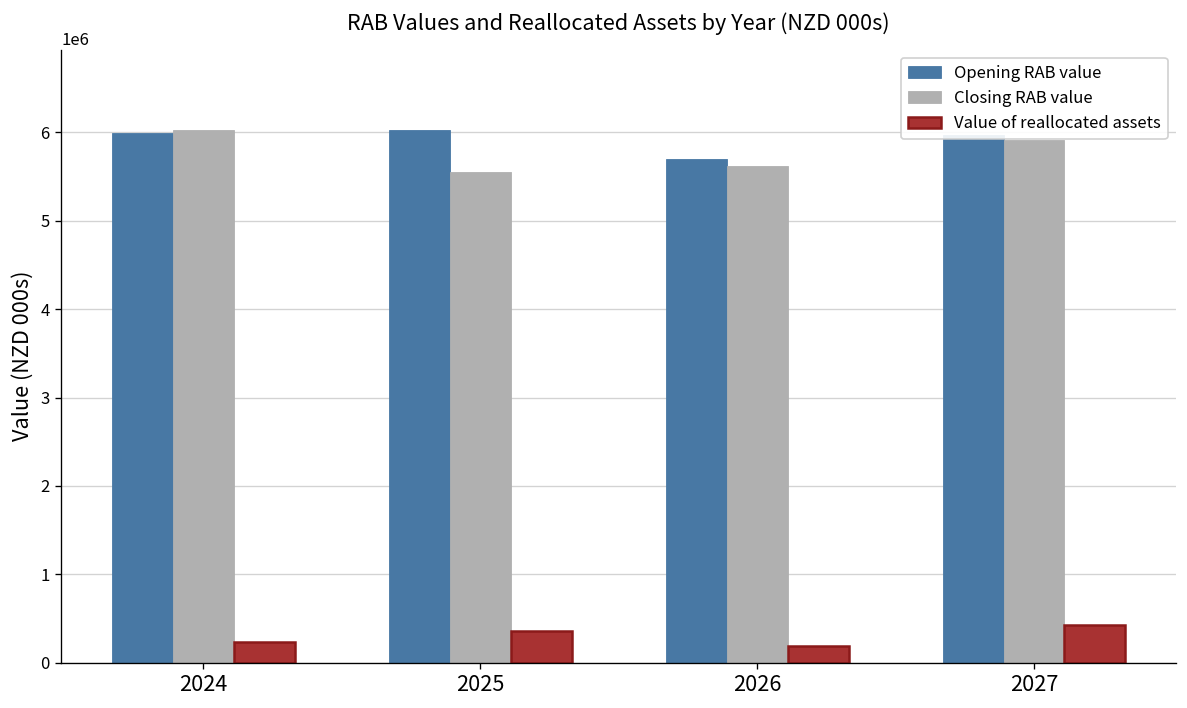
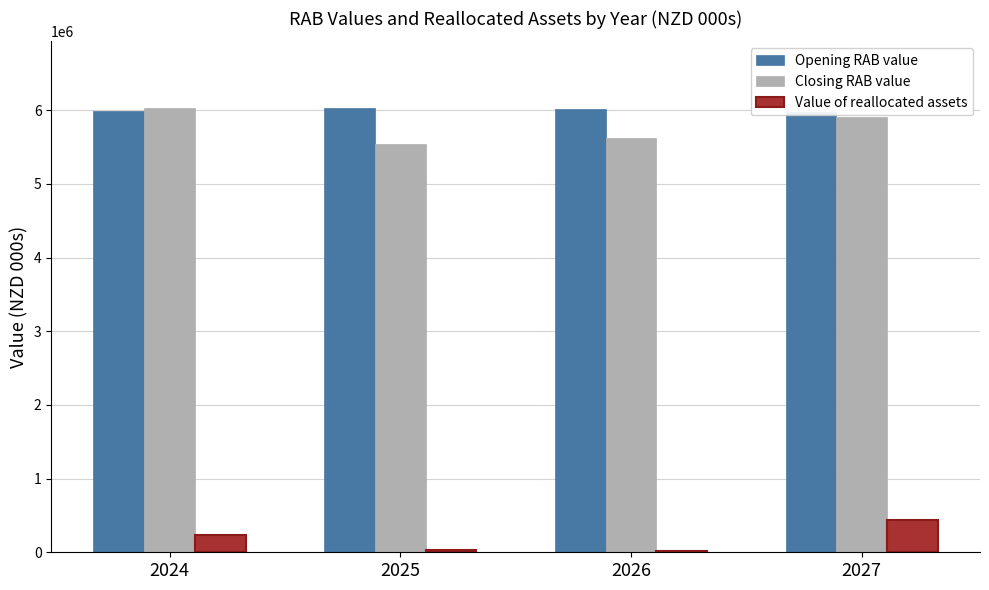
  {
    "Opening RAB value": {
      "2024": 6000000,
      "2025": 6000000,
-     "2026": 5700000
+     "2026": 6000000
    },
    "Closing RAB value": {
      "2024": 6000000,
      "2025": 5500000,
      "2026": 5600000,
      "2027": 5900000
    },
    "Value of reallocated assets": {
      "2024": 200000,
-     "2025": 400000,
-     "2026": 200000,
+     "2025": 0,
+     "2026": 0,
      "2027": 400000
    }
  }
